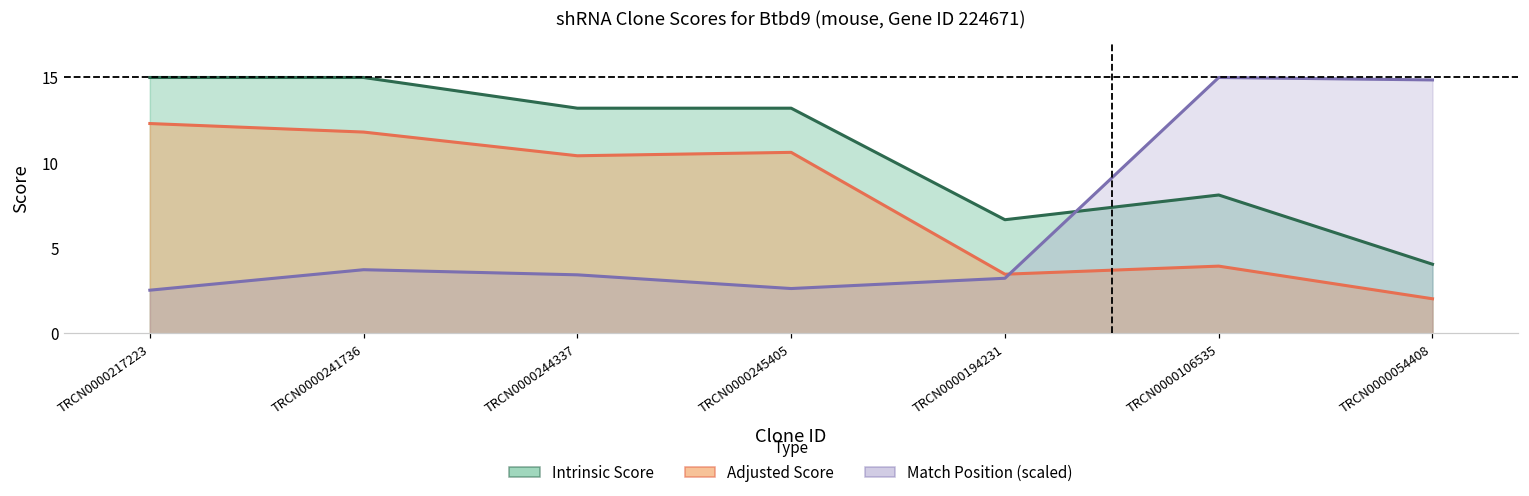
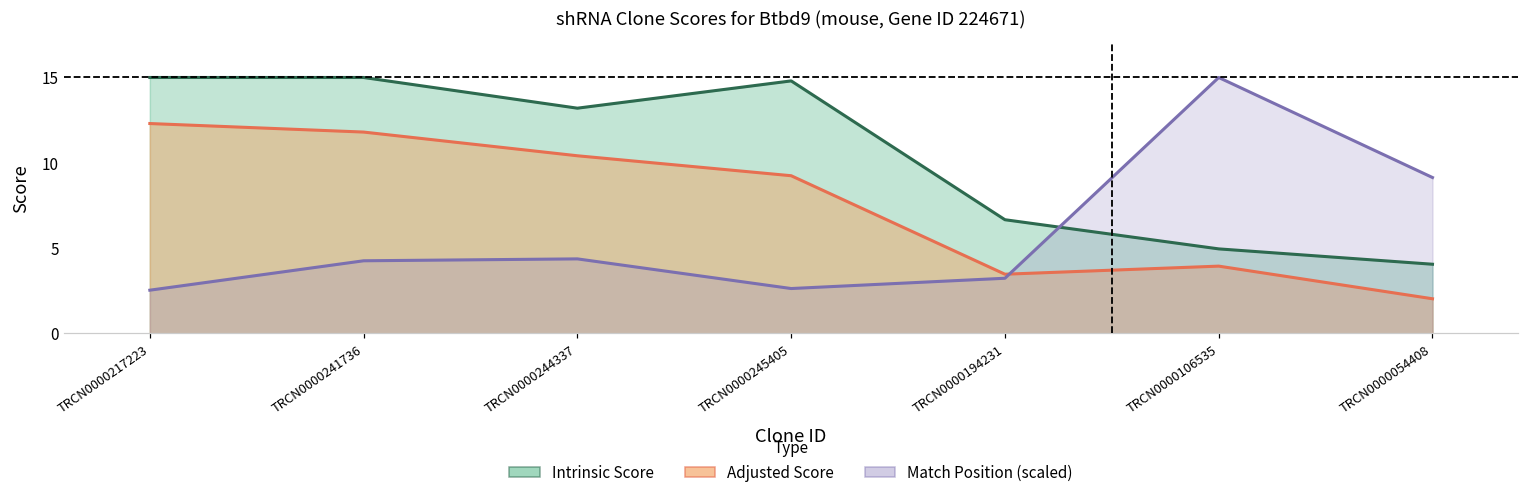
  {
    "Intrinsic Score": {
      "TRCN0000217223": 15.0,
      "TRCN0000241736": 15.0,
      "TRCN0000244337": 13.2,
-     "TRCN0000245405": 13.2,
+     "TRCN0000245405": 14.8,
      "TRCN0000194231": 6.7,
-     "TRCN0000106535": 8.1,
+     "TRCN0000106535": 5.0,
      "TRCN0000054408": 4.1
    },
    "Adjusted Score": {
      "TRCN0000217223": 12.3,
      "TRCN0000241736": 11.8,
      "TRCN0000244337": 10.4,
-     "TRCN0000245405": 10.6,
+     "TRCN0000245405": 9.2,
      "TRCN0000194231": 3.5,
      "TRCN0000106535": 3.9,
      "TRCN0000054408": 2.0
    },
    "Match Position (scaled)": {
      "TRCN0000217223": 2.5,
-     "TRCN0000241736": 3.7,
-     "TRCN0000244337": 3.4,
+     "TRCN0000241736": 4.3,
+     "TRCN0000244337": 4.4,
      "TRCN0000245405": 2.6,
      "TRCN0000194231": 3.2,
      "TRCN0000106535": 15.0,
-     "TRCN0000054408": 14.9
+     "TRCN0000054408": 9.1
    }
  }
